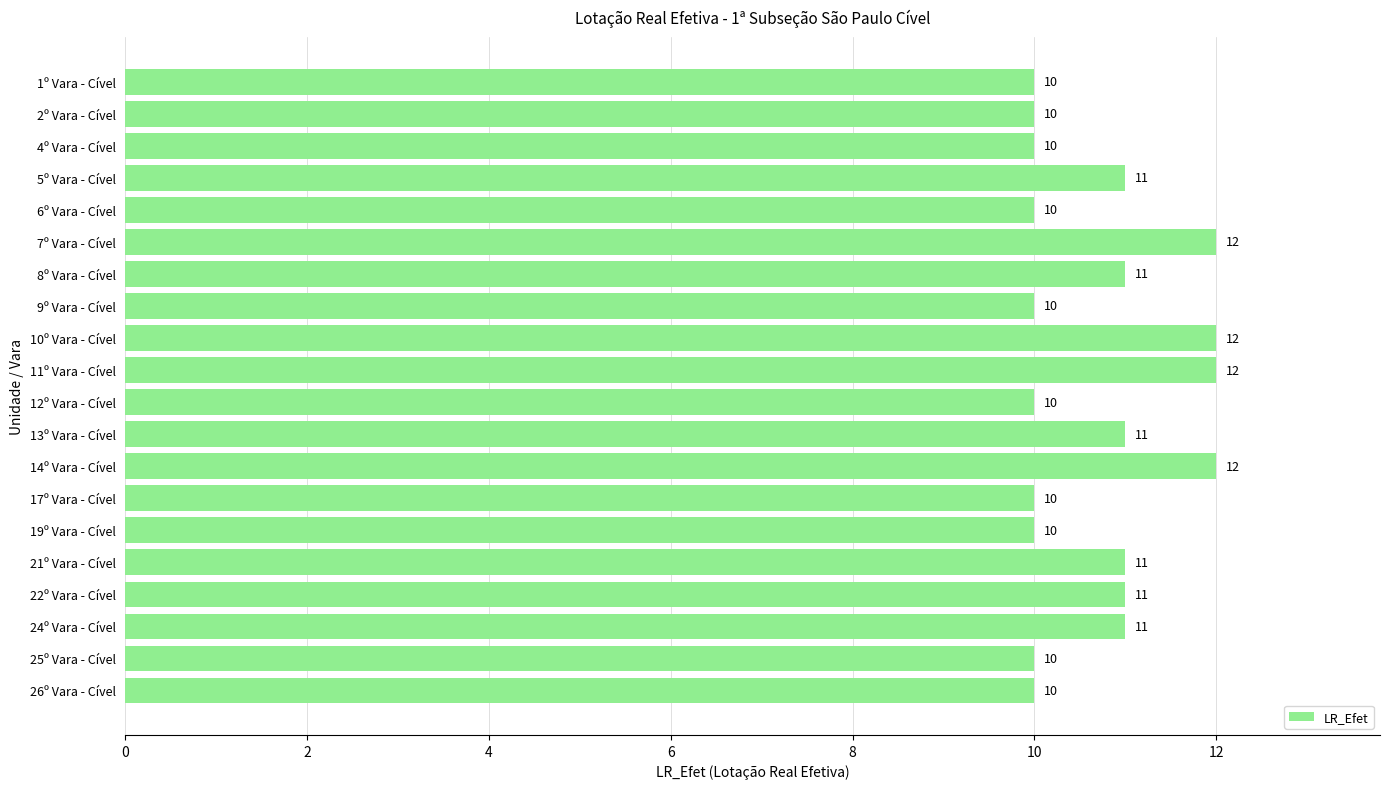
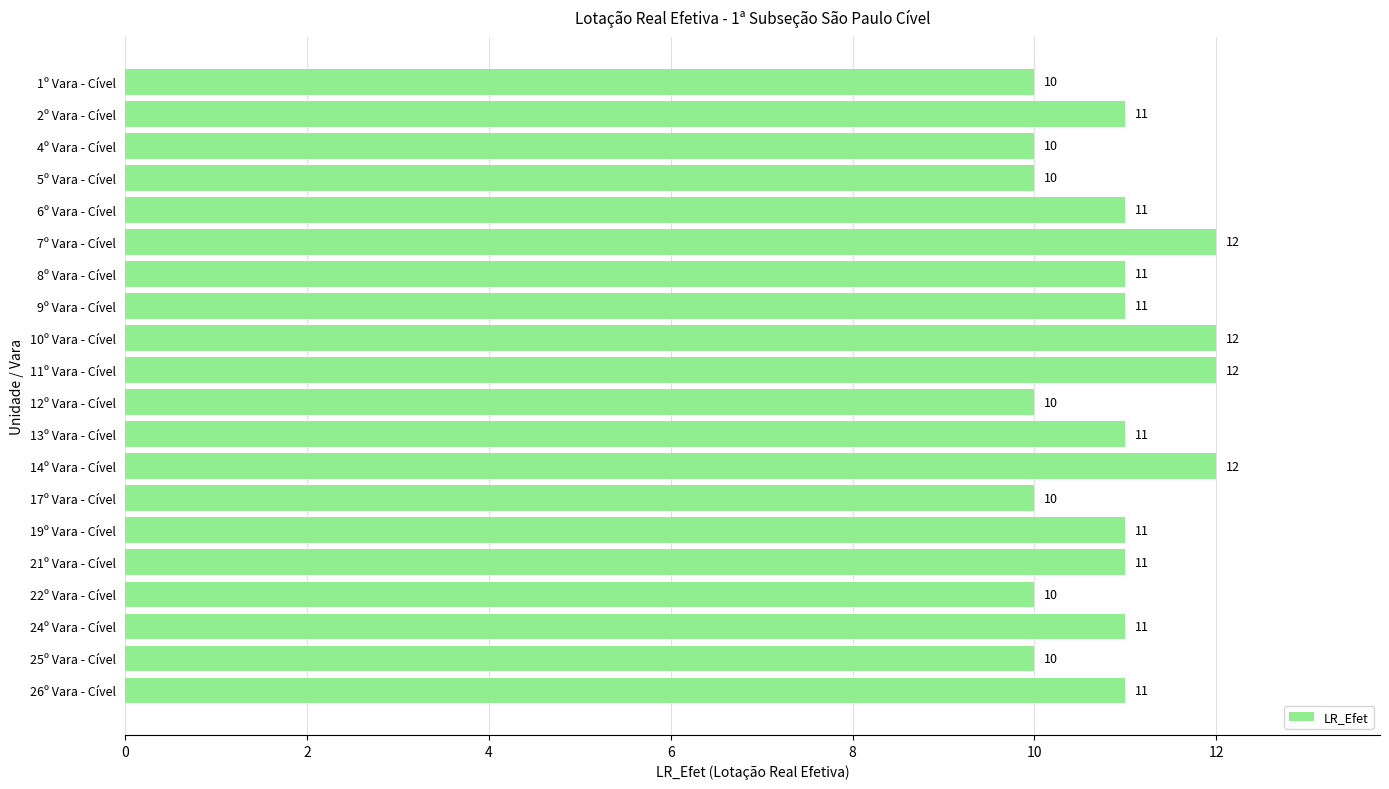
  {
    "1º Vara - Cível": 10,
-   "2º Vara - Cível": 10,
+   "2º Vara - Cível": 11,
    "4º Vara - Cível": 10,
-   "5º Vara - Cível": 11,
-   "6º Vara - Cível": 10,
+   "5º Vara - Cível": 10,
+   "6º Vara - Cível": 11,
    "7º Vara - Cível": 12,
    "8º Vara - Cível": 11,
-   "9º Vara - Cível": 10,
+   "9º Vara - Cível": 11,
    "10º Vara - Cível": 12,
    "11º Vara - Cível": 12,
    "12º Vara - Cível": 10,
    "13º Vara - Cível": 11,
    "14º Vara - Cível": 12,
    "17º Vara - Cível": 10,
-   "19º Vara - Cível": 10,
+   "19º Vara - Cível": 11,
    "21º Vara - Cível": 11,
-   "22º Vara - Cível": 11,
+   "22º Vara - Cível": 10,
    "24º Vara - Cível": 11,
    "25º Vara - Cível": 10,
-   "26º Vara - Cível": 10
+   "26º Vara - Cível": 11
  }
